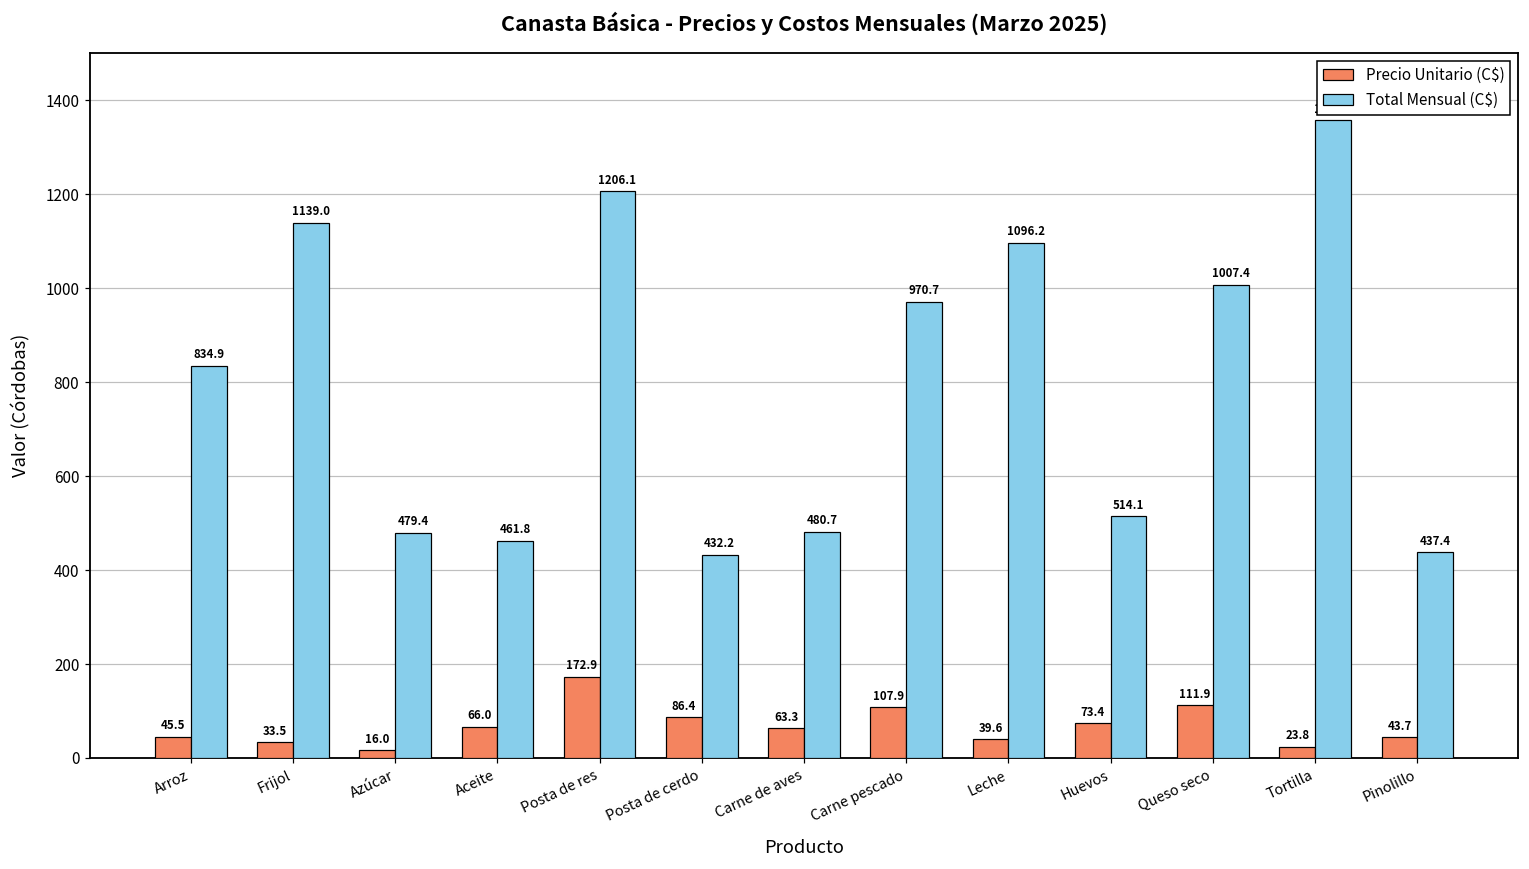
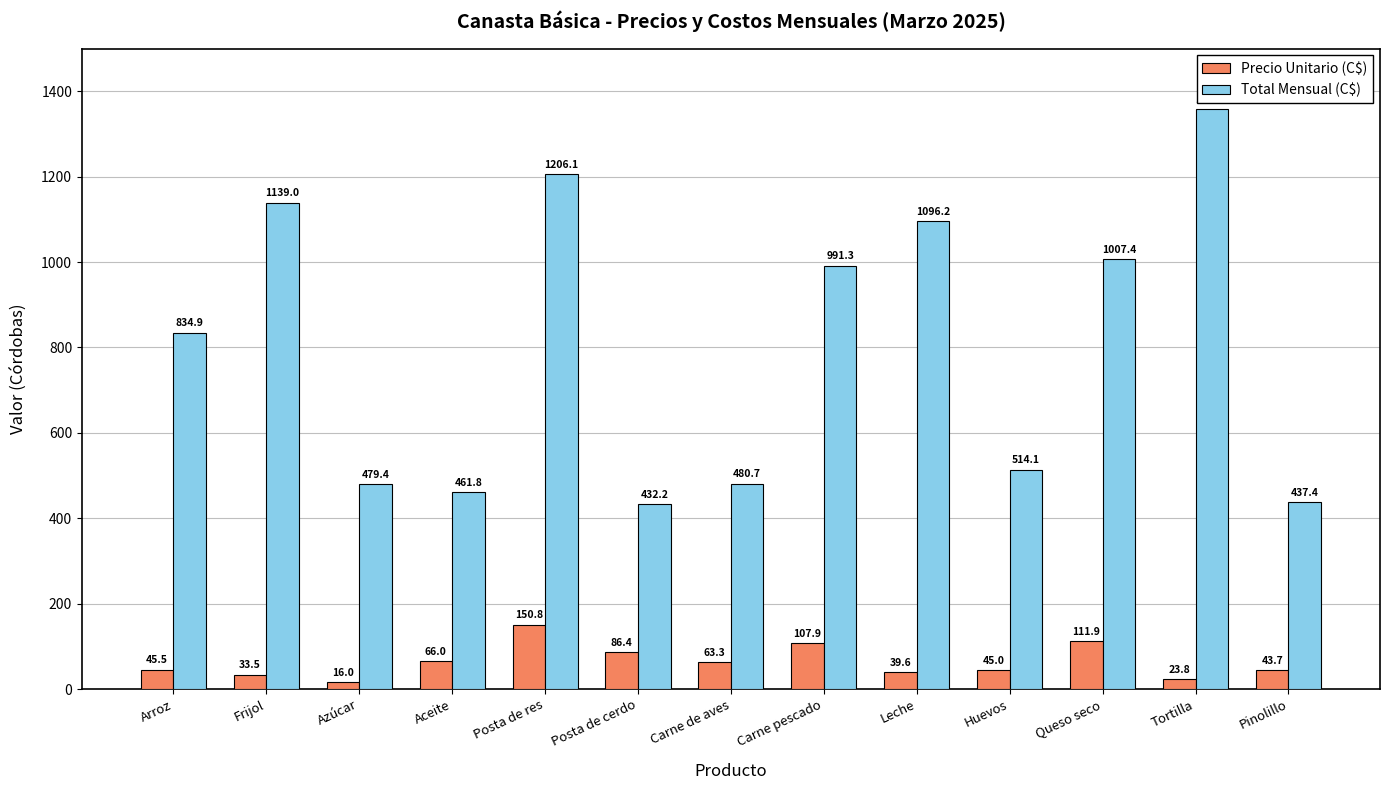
  {
    "Precio Unitario (C$)": {
      "Arroz": 45.5,
      "Frijol": 33.5,
      "Azúcar": 16.0,
      "Aceite": 66.0,
-     "Posta de res": 172.9,
+     "Posta de res": 150.8,
      "Posta de cerdo": 86.4,
      "Carne de aves": 63.3,
      "Carne pescado": 107.9,
      "Leche": 39.6,
-     "Huevos": 73.4,
+     "Huevos": 45.0,
      "Queso seco": 111.9,
      "Tortilla": 23.8,
      "Pinolillo": 43.7
    },
    "Total Mensual (C$)": {
      "Arroz": 834.9,
      "Frijol": 1139.0,
      "Azúcar": 479.4,
      "Aceite": 461.8,
      "Posta de res": 1206.1,
      "Posta de cerdo": 432.2,
      "Carne de aves": 480.7,
-     "Carne pescado": 970.7,
+     "Carne pescado": 991.3,
      "Leche": 1096.2,
      "Huevos": 514.1,
      "Queso seco": 1007.4,
      "Pinolillo": 437.4
    }
  }
